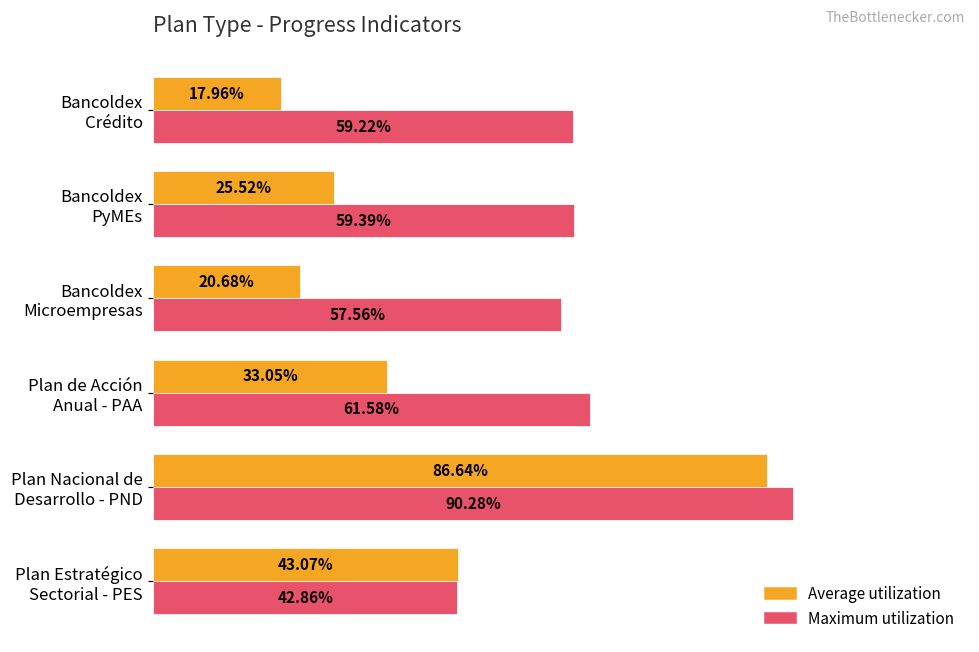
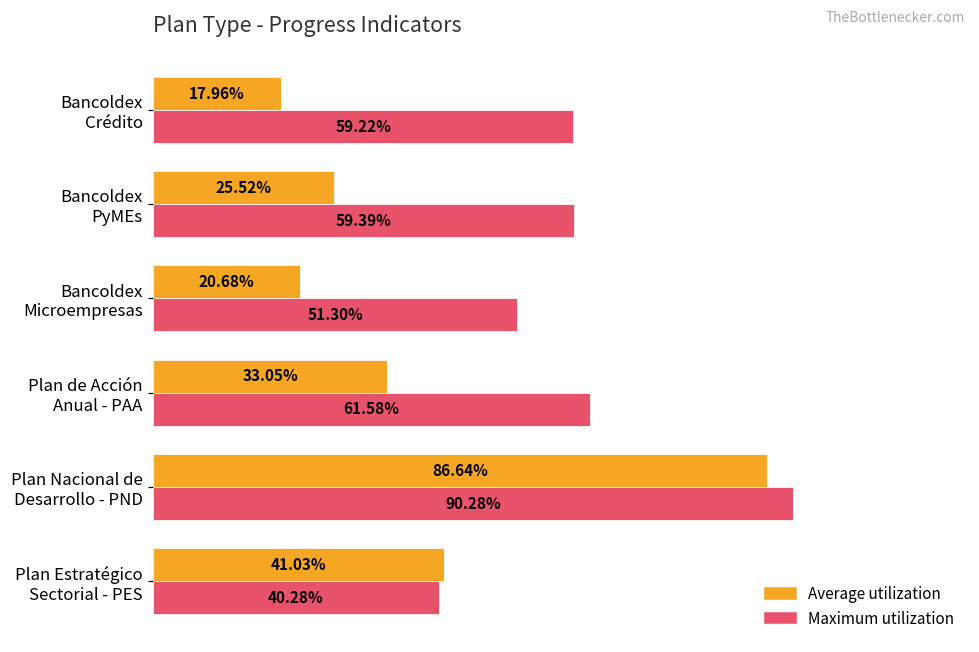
  {
    "Average utilization": {
      "Bancoldex Crédito": "17.96%",
      "Bancoldex PyMEs": "25.52%",
      "Bancoldex Microempresas": "20.68%",
      "Plan de Acción Anual - PAA": "33.05%",
      "Plan Nacional de Desarrollo - PND": "86.64%",
-     "Plan Estratégico Sectorial - PES": "43.07%"
+     "Plan Estratégico Sectorial - PES": "41.03%"
    },
    "Maximum utilization": {
      "Bancoldex Crédito": "59.22%",
      "Bancoldex PyMEs": "59.39%",
-     "Bancoldex Microempresas": "57.56%",
+     "Bancoldex Microempresas": "51.30%",
      "Plan de Acción Anual - PAA": "61.58%",
      "Plan Nacional de Desarrollo - PND": "90.28%",
-     "Plan Estratégico Sectorial - PES": "42.86%"
+     "Plan Estratégico Sectorial - PES": "40.28%"
    }
  }
